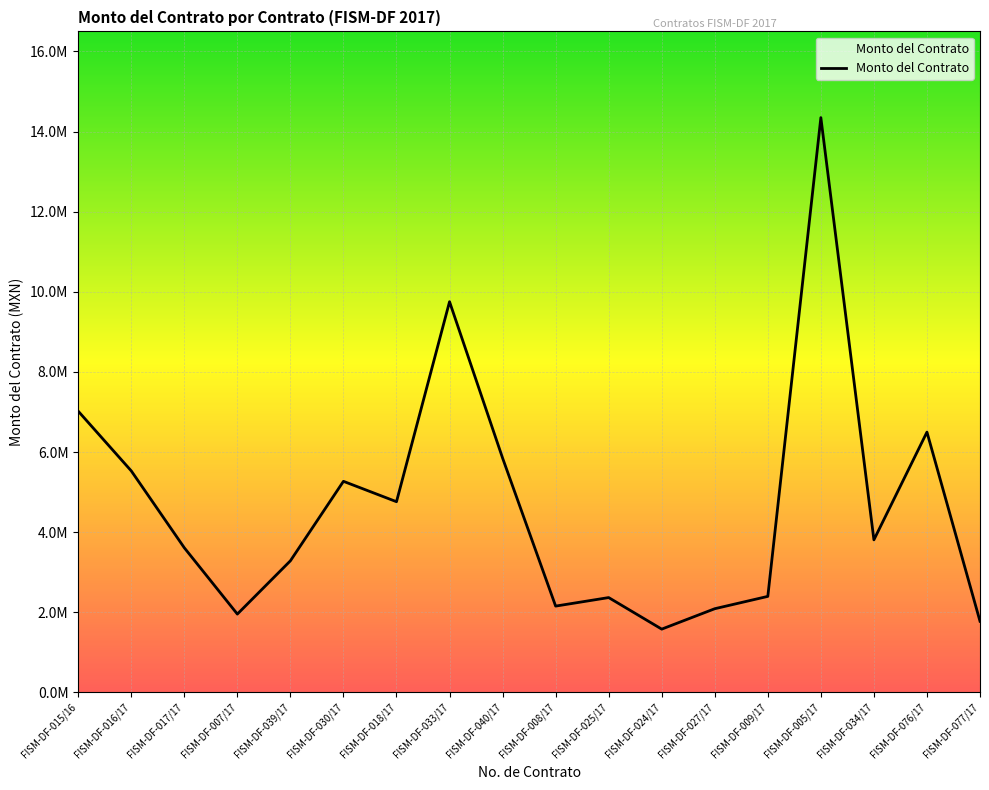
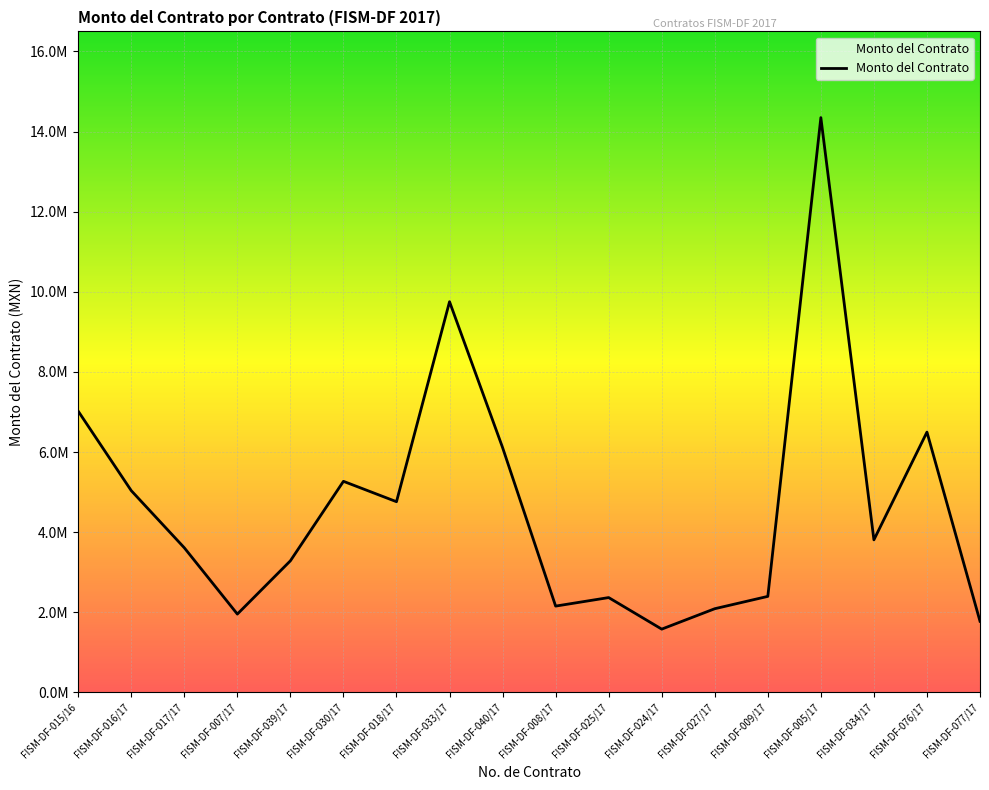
  {
    "FISM-DF-015/16": 7000000,
-   "FISM-DF-016/17": 5500000,
+   "FISM-DF-016/17": 5000000,
    "FISM-DF-017/17": 3600000,
    "FISM-DF-007/17": 2000000,
    "FISM-DF-039/17": 3300000,
    "FISM-DF-030/17": 5300000,
    "FISM-DF-018/17": 4800000,
    "FISM-DF-033/17": 9800000,
-   "FISM-DF-040/17": 5800000,
+   "FISM-DF-040/17": 6100000,
    "FISM-DF-008/17": 2200000,
    "FISM-DF-025/17": 2400000,
    "FISM-DF-024/17": 1600000,
    "FISM-DF-027/17": 2100000,
    "FISM-DF-009/17": 2400000,
    "FISM-DF-005/17": 14300000,
    "FISM-DF-034/17": 3800000,
    "FISM-DF-076/17": 6500000,
    "FISM-DF-077/17": 1800000
  }
